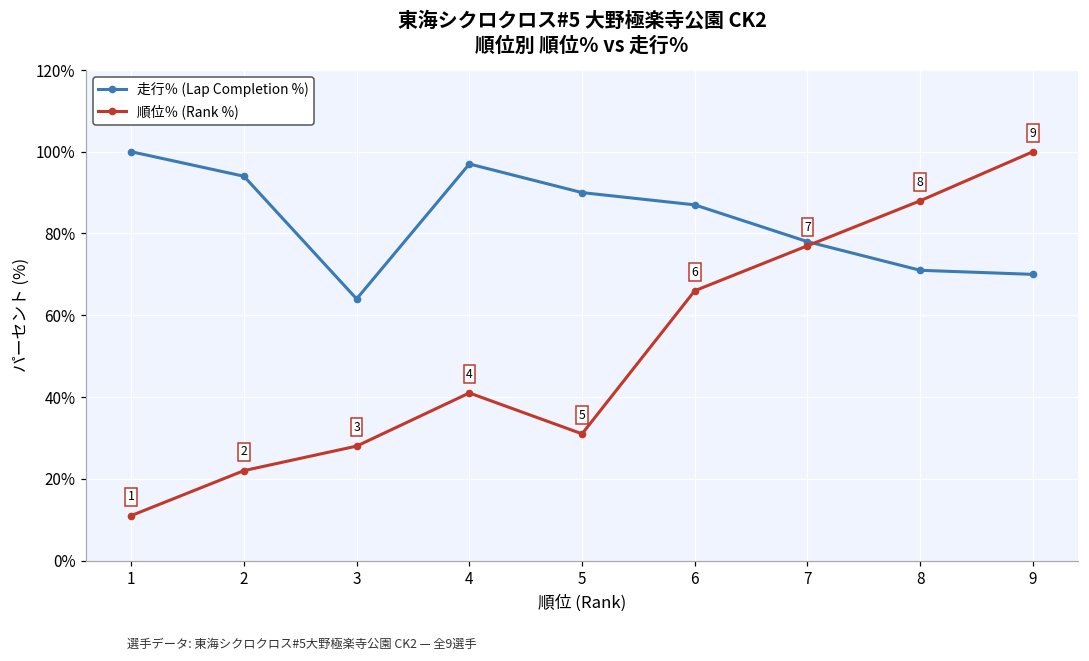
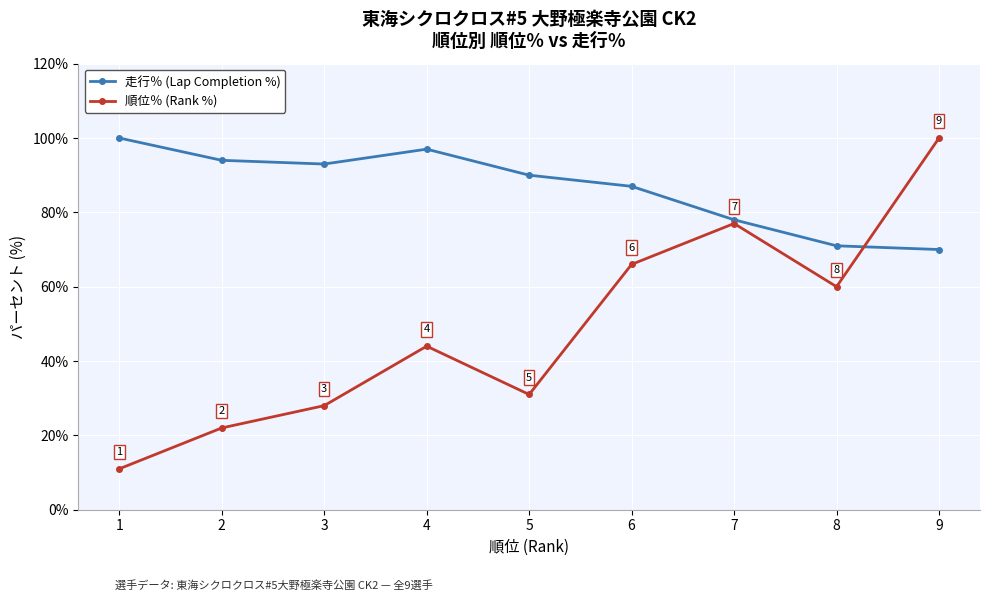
  {
    "走行％ (Lap Completion %)": {
      "1": "100%",
      "2": "94%",
-     "3": "64%",
+     "3": "93%",
      "4": "97%",
      "5": "90%",
      "6": "87%",
      "8": "71%",
      "9": "70%"
    },
    "順位％ (Rank %)": {
-     "4": "41%",
+     "4": "44%",
      "7": "77%",
-     "8": "88%"
+     "8": "60%"
    }
  }
